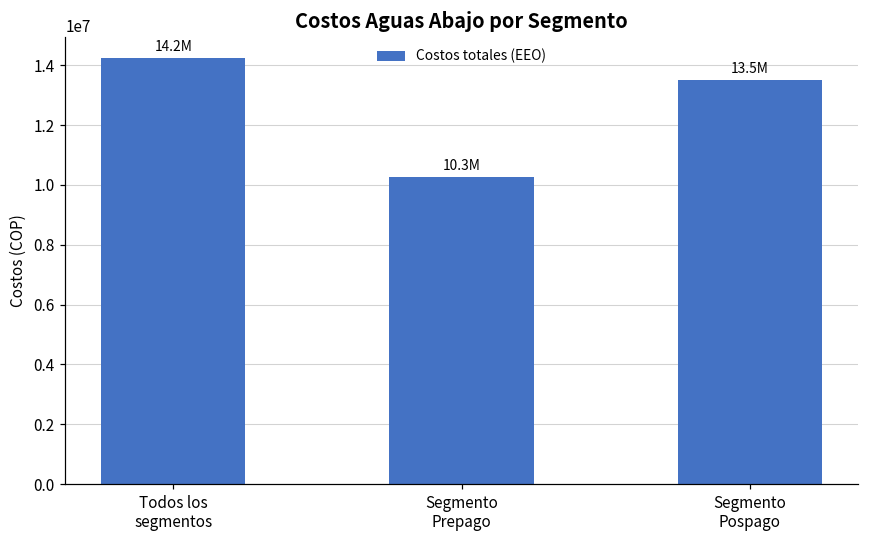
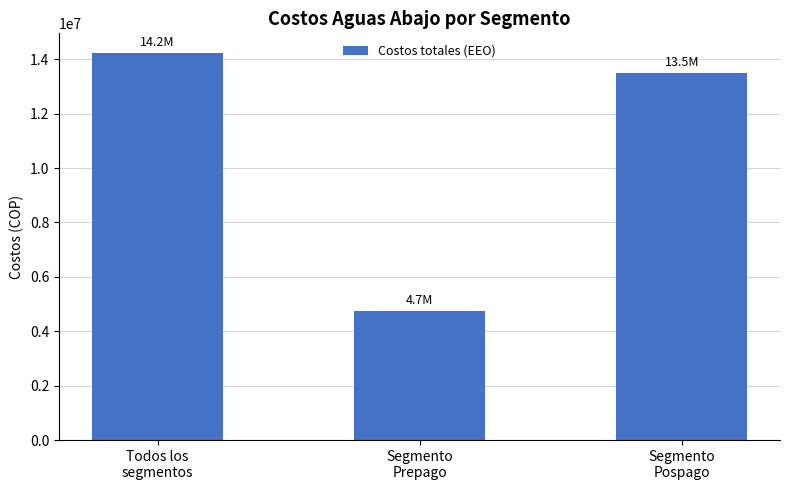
  {
    "Todos los segmentos": "14.2M",
-   "Segmento Prepago": "10.3M",
+   "Segmento Prepago": "4.7M",
    "Segmento Pospago": "13.5M"
  }
